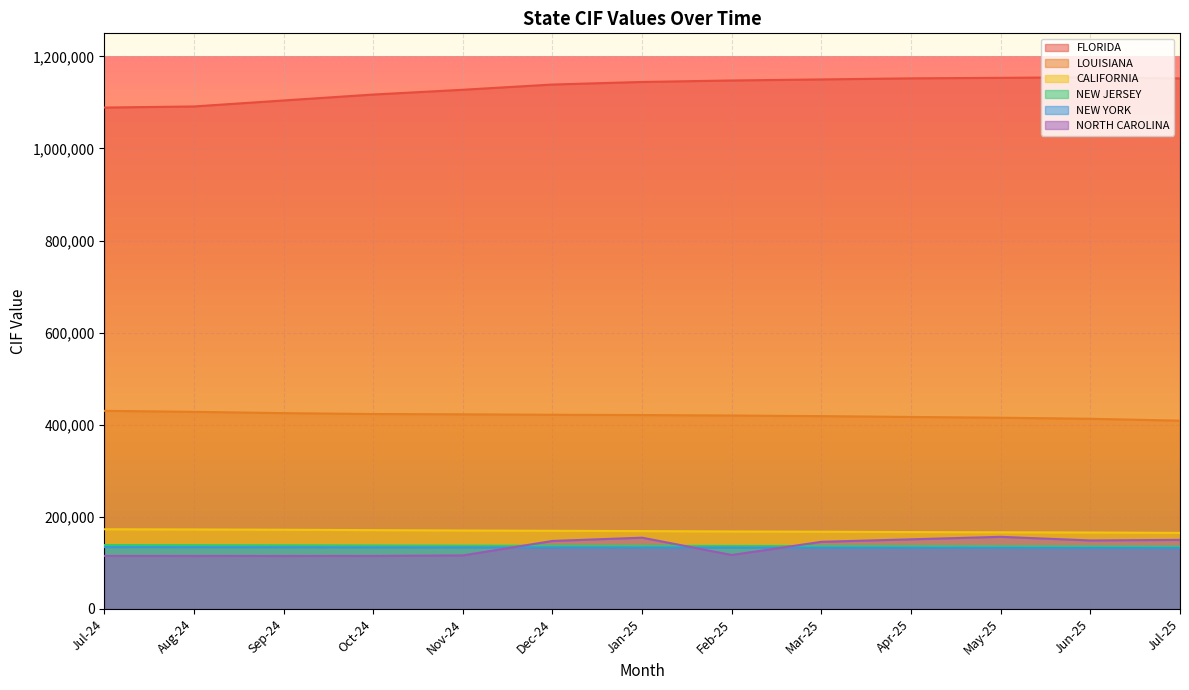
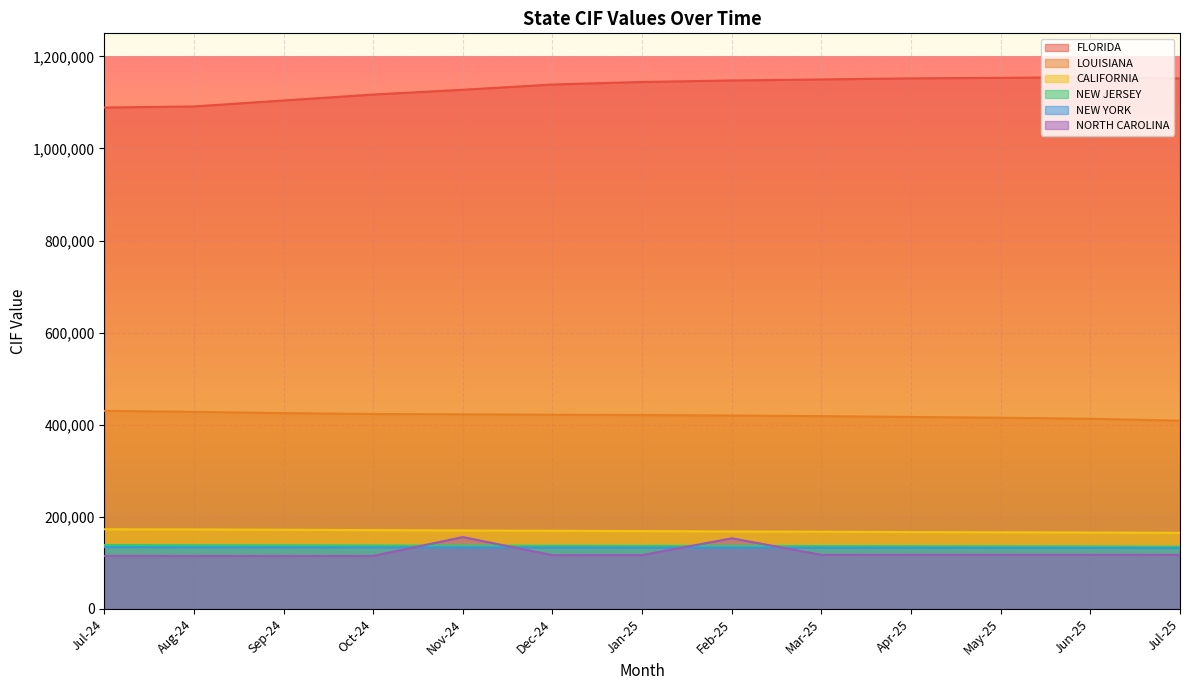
  {
    "NORTH CAROLINA": {
      "Jul-24": "120,000",
      "Aug-24": "110,000",
      "Sep-24": "110,000",
      "Oct-24": "110,000",
-     "Nov-24": "120,000",
-     "Dec-24": "150,000",
-     "Jan-25": "150,000",
-     "Feb-25": "120,000",
-     "Mar-25": "150,000",
-     "Apr-25": "150,000",
-     "May-25": "160,000",
-     "Jun-25": "150,000",
-     "Jul-25": "150,000"
+     "Nov-24": "160,000",
+     "Dec-24": "120,000",
+     "Jan-25": "120,000",
+     "Feb-25": "150,000",
+     "Mar-25": "120,000",
+     "Apr-25": "120,000",
+     "May-25": "120,000",
+     "Jun-25": "120,000",
+     "Jul-25": "120,000"
    }
  }
